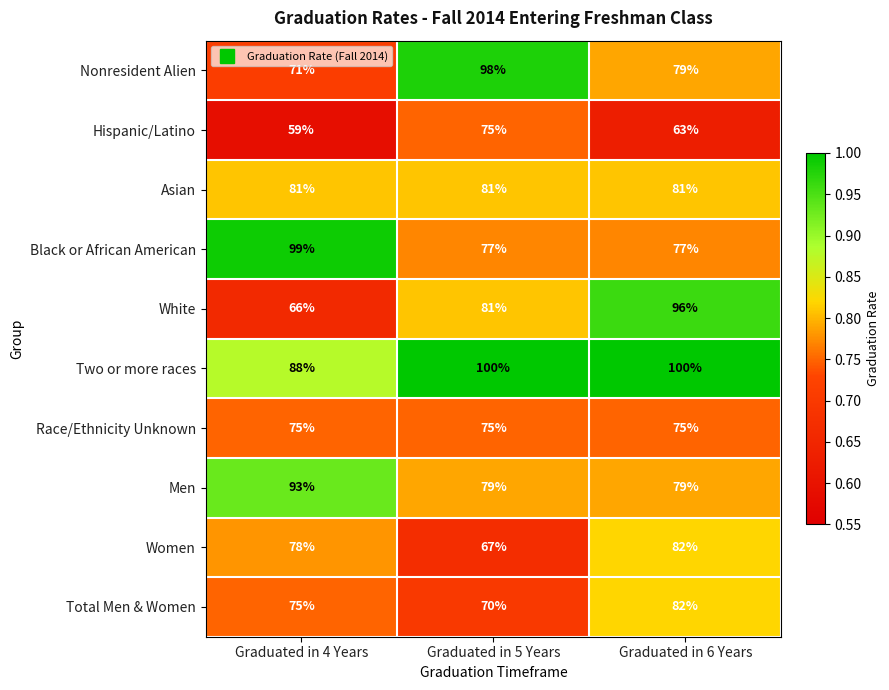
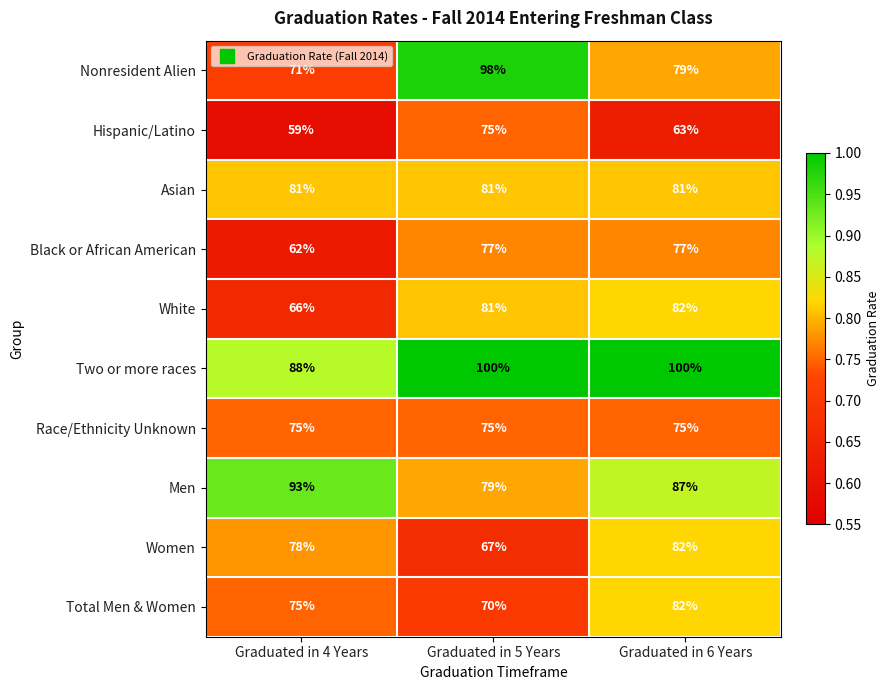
  {
    "Nonresident Alien": {
      "Graduated in 5 Years": "98%",
      "Graduated in 6 Years": "79%"
    },
    "Hispanic/Latino": {
      "Graduated in 4 Years": "59%",
      "Graduated in 5 Years": "75%",
      "Graduated in 6 Years": "63%"
    },
    "Asian": {
      "Graduated in 4 Years": "81%",
      "Graduated in 5 Years": "81%",
      "Graduated in 6 Years": "81%"
    },
    "Black or African American": {
-     "Graduated in 4 Years": "99%",
+     "Graduated in 4 Years": "62%",
      "Graduated in 5 Years": "77%",
      "Graduated in 6 Years": "77%"
    },
    "White": {
      "Graduated in 4 Years": "66%",
      "Graduated in 5 Years": "81%",
-     "Graduated in 6 Years": "96%"
+     "Graduated in 6 Years": "82%"
    },
    "Two or more races": {
      "Graduated in 4 Years": "88%",
      "Graduated in 5 Years": "100%",
      "Graduated in 6 Years": "100%"
    },
    "Race/Ethnicity Unknown": {
      "Graduated in 4 Years": "75%",
      "Graduated in 5 Years": "75%",
      "Graduated in 6 Years": "75%"
    },
    "Men": {
      "Graduated in 4 Years": "93%",
      "Graduated in 5 Years": "79%",
-     "Graduated in 6 Years": "79%"
+     "Graduated in 6 Years": "87%"
    },
    "Women": {
      "Graduated in 4 Years": "78%",
      "Graduated in 5 Years": "67%",
      "Graduated in 6 Years": "82%"
    },
    "Total Men & Women": {
      "Graduated in 4 Years": "75%",
      "Graduated in 5 Years": "70%",
      "Graduated in 6 Years": "82%"
    }
  }
